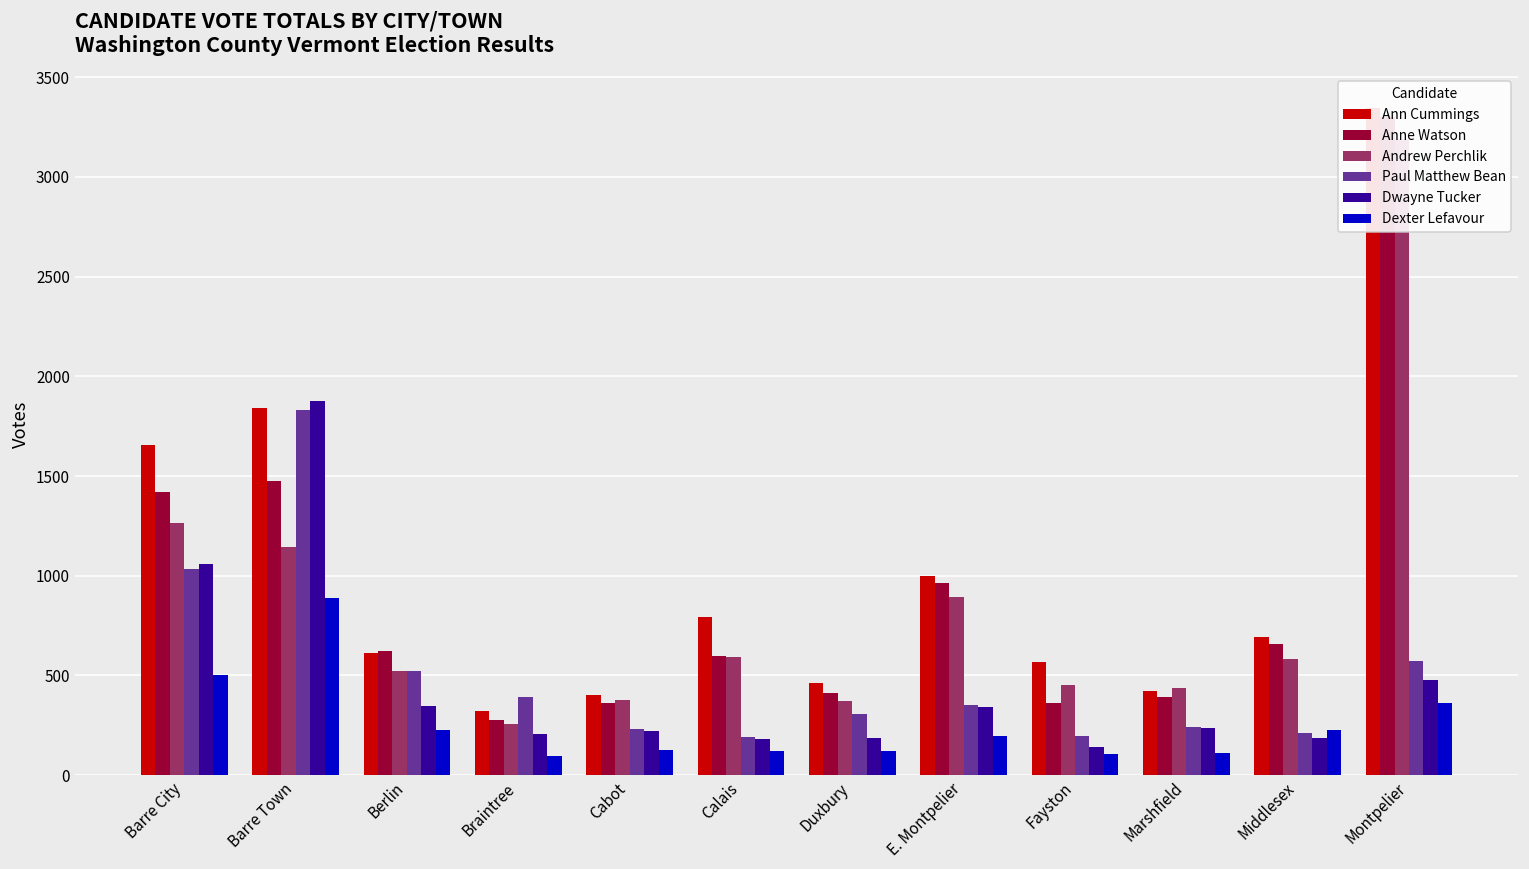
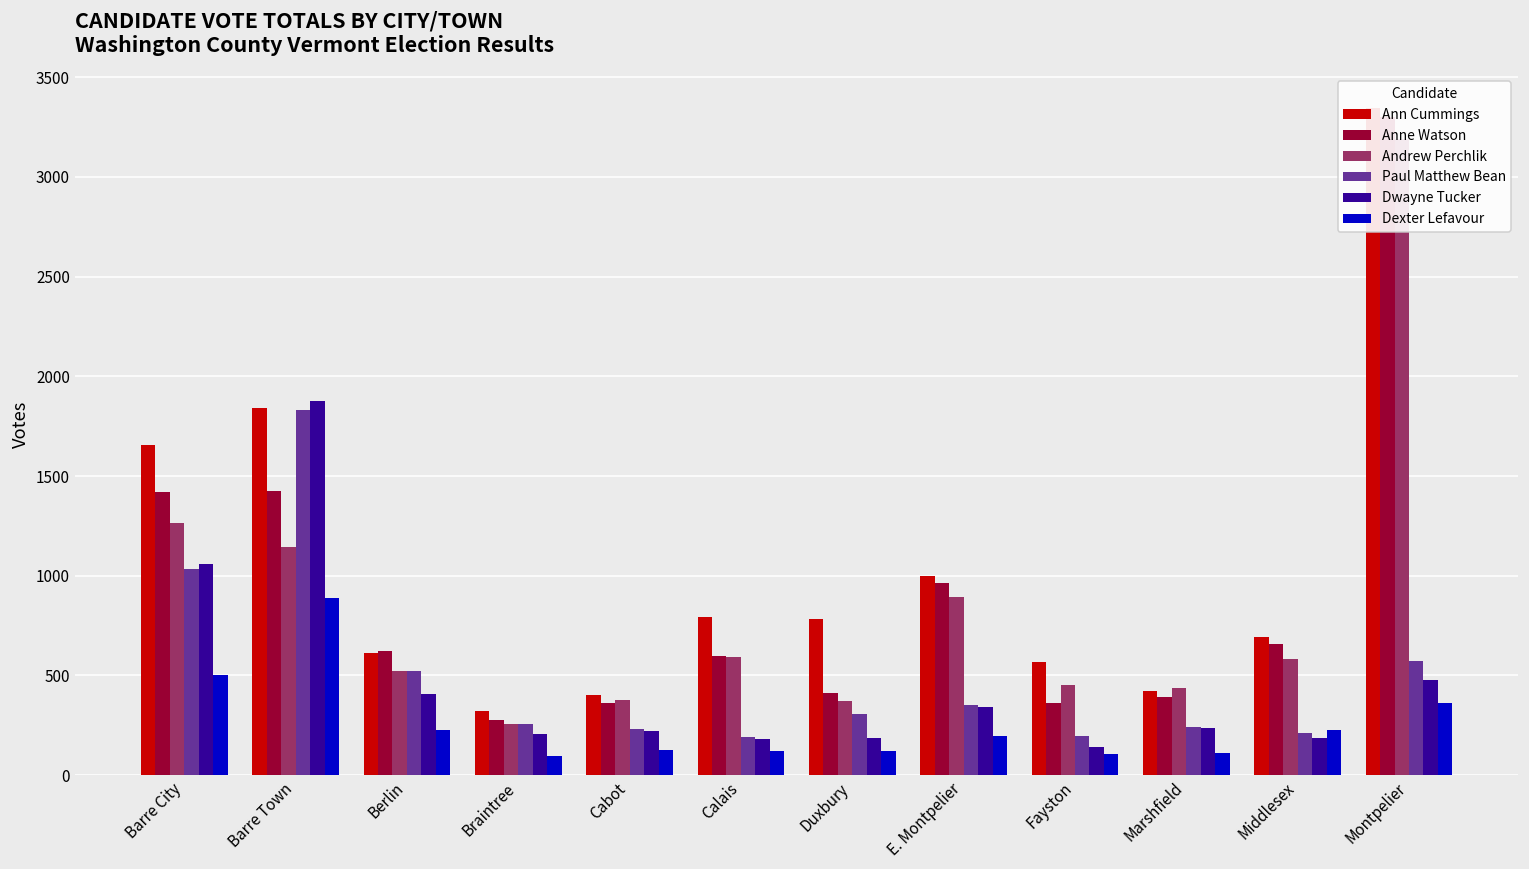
  {
    "Ann Cummings": {
      "Barre City": 1660,
      "Barre Town": 1840,
      "Berlin": 610,
      "Braintree": 320,
      "Cabot": 400,
      "Calais": 800,
-     "Duxbury": 460,
+     "Duxbury": 780,
      "E. Montpelier": 1000,
      "Fayston": 570,
      "Marshfield": 420,
      "Middlesex": 690
    },
    "Anne Watson": {
      "Barre City": 1420,
-     "Barre Town": 1480,
+     "Barre Town": 1430,
      "Berlin": 620,
      "Braintree": 270,
      "Cabot": 360,
      "Calais": 600,
      "Duxbury": 410,
      "E. Montpelier": 960,
      "Fayston": 360,
      "Marshfield": 390,
      "Middlesex": 660
    },
    "Andrew Perchlik": {
      "Barre City": 1260,
      "Barre Town": 1140,
      "Berlin": 520,
      "Braintree": 260,
      "Cabot": 380,
      "Calais": 590,
      "Duxbury": 370,
      "E. Montpelier": 890,
      "Fayston": 450,
      "Marshfield": 440,
      "Middlesex": 580
    },
    "Paul Matthew Bean": {
      "Barre City": 1030,
      "Barre Town": 1830,
      "Berlin": 520,
-     "Braintree": 390,
+     "Braintree": 260,
      "Cabot": 230,
      "Calais": 190,
      "Duxbury": 310,
      "E. Montpelier": 350,
      "Fayston": 190,
      "Marshfield": 240,
      "Middlesex": 210,
      "Montpelier": 570
    },
    "Dwayne Tucker": {
      "Barre City": 1060,
      "Barre Town": 1870,
-     "Berlin": 350,
+     "Berlin": 410,
      "Braintree": 210,
      "Cabot": 220,
      "Calais": 180,
      "Duxbury": 190,
      "E. Montpelier": 340,
      "Fayston": 140,
      "Marshfield": 240,
      "Middlesex": 190,
      "Montpelier": 480
    },
    "Dexter Lefavour": {
      "Barre City": 500,
      "Barre Town": 890,
      "Berlin": 230,
      "Braintree": 100,
      "Cabot": 130,
      "Calais": 120,
      "Duxbury": 120,
      "E. Montpelier": 200,
      "Fayston": 110,
      "Marshfield": 110,
      "Middlesex": 230,
      "Montpelier": 360
    }
  }
